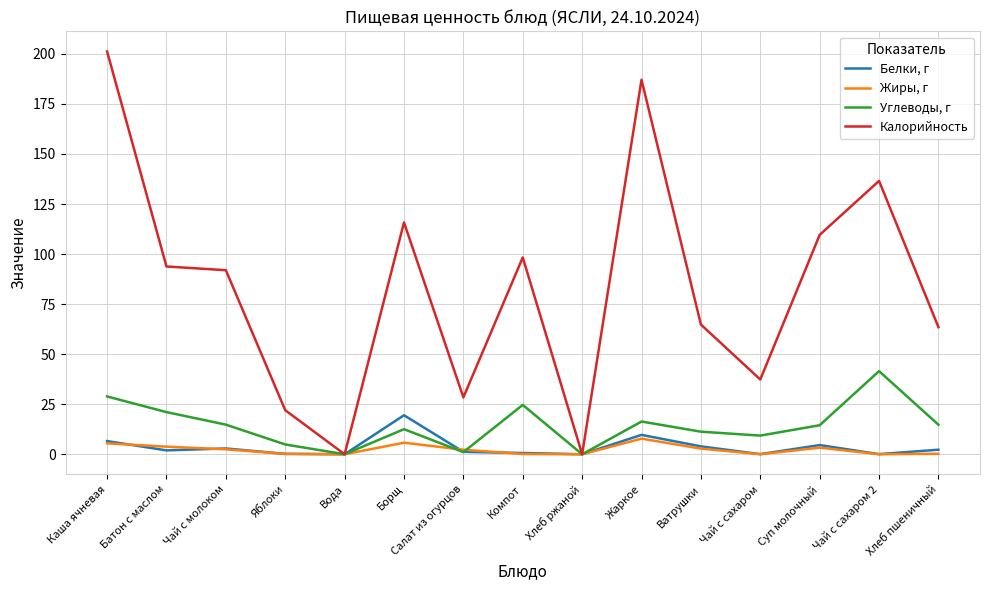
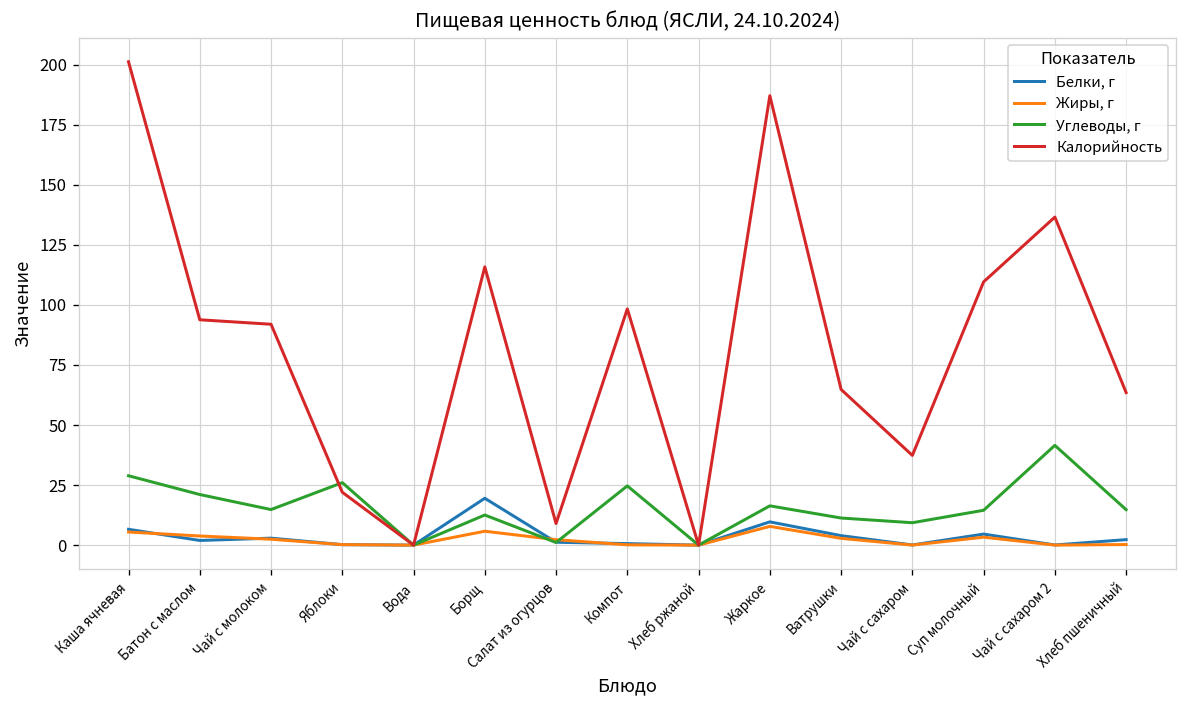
  {
    "Белки, г": {
      "Батон с маслом": 2,
      "Борщ": 20,
      "Жаркое": 10,
      "Суп молочный": 5,
      "Хлеб пшеничный": 2
    },
    "Жиры, г": {
      "Батон с маслом": 4,
      "Борщ": 6,
      "Жаркое": 8,
      "Суп молочный": 3,
      "Хлеб пшеничный": 0
    },
    "Углеводы, г": {
      "Каша ячневая": 29,
      "Батон с маслом": 21,
      "Чай с молоком": 15,
-     "Яблоки": 5,
+     "Яблоки": 26,
      "Борщ": 13,
      "Компот": 25,
      "Жаркое": 16,
      "Ватрушки": 11,
      "Чай с сахаром": 9,
      "Суп молочный": 15,
      "Чай с сахаром 2": 42,
      "Хлеб пшеничный": 15
    },
    "Калорийность": {
      "Каша ячневая": 201,
      "Батон с маслом": 94,
      "Чай с молоком": 92,
      "Яблоки": 22,
      "Борщ": 116,
-     "Салат из огурцов": 28,
+     "Салат из огурцов": 9,
      "Компот": 98,
      "Жаркое": 187,
      "Ватрушки": 65,
      "Чай с сахаром": 37,
      "Суп молочный": 110,
      "Чай с сахаром 2": 137,
      "Хлеб пшеничный": 64
    }
  }
